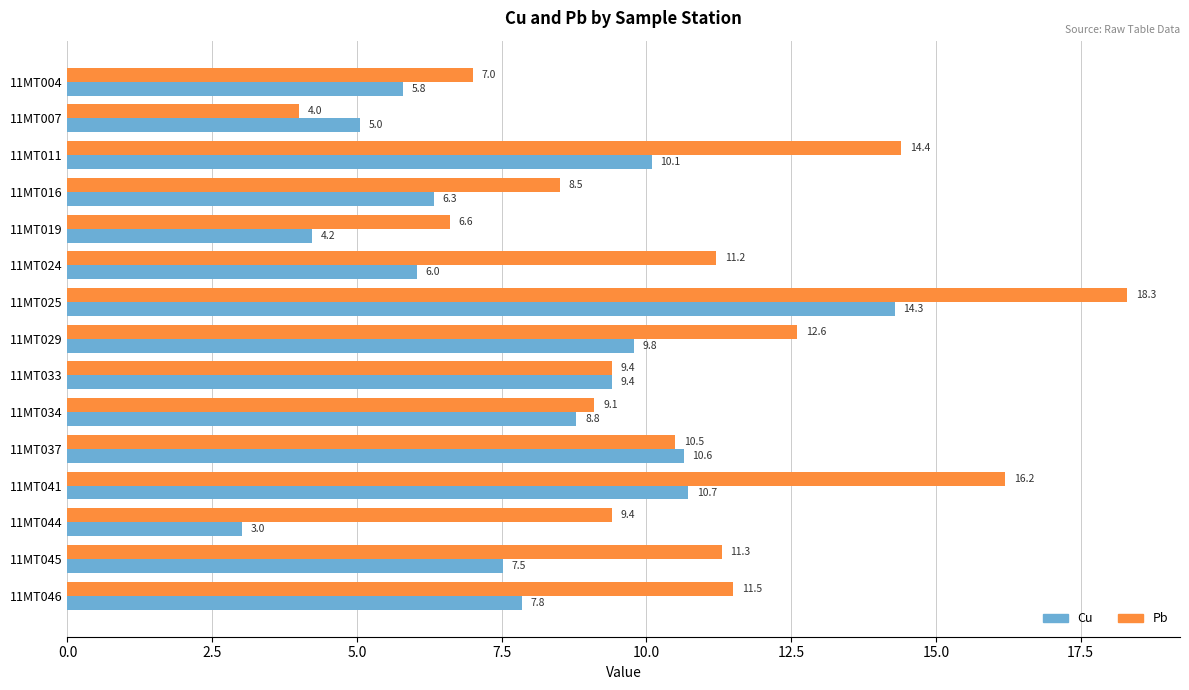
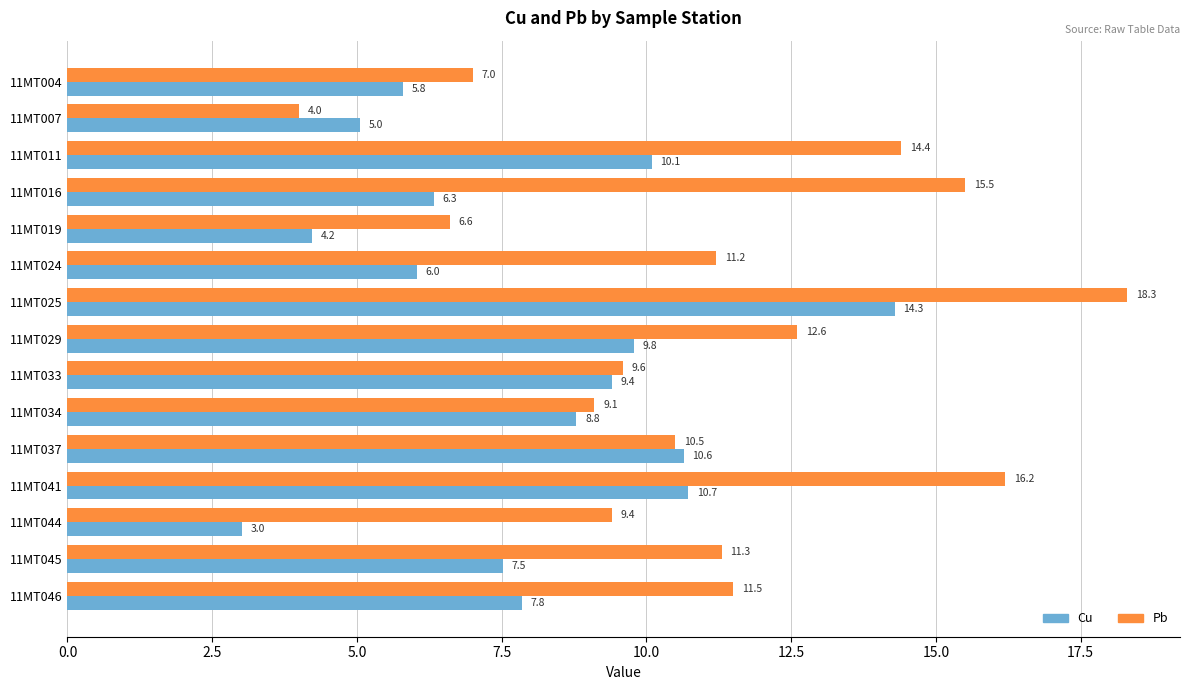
  {
    "Cu": {
      "11MT004": 5.8,
      "11MT007": 5.0,
      "11MT011": 10.1,
      "11MT016": 6.3,
      "11MT019": 4.2,
      "11MT024": 6.0,
      "11MT025": 14.3,
      "11MT029": 9.8,
      "11MT033": 9.4,
      "11MT034": 8.8,
      "11MT037": 10.6,
      "11MT041": 10.7,
      "11MT044": 3.0,
      "11MT045": 7.5,
      "11MT046": 7.8
    },
    "Pb": {
      "11MT004": 7.0,
      "11MT007": 4.0,
      "11MT011": 14.4,
-     "11MT016": 8.5,
+     "11MT016": 15.5,
      "11MT019": 6.6,
      "11MT024": 11.2,
      "11MT025": 18.3,
      "11MT029": 12.6,
-     "11MT033": 9.4,
+     "11MT033": 9.6,
      "11MT034": 9.1,
      "11MT037": 10.5,
      "11MT041": 16.2,
      "11MT044": 9.4,
      "11MT045": 11.3,
      "11MT046": 11.5
    }
  }
